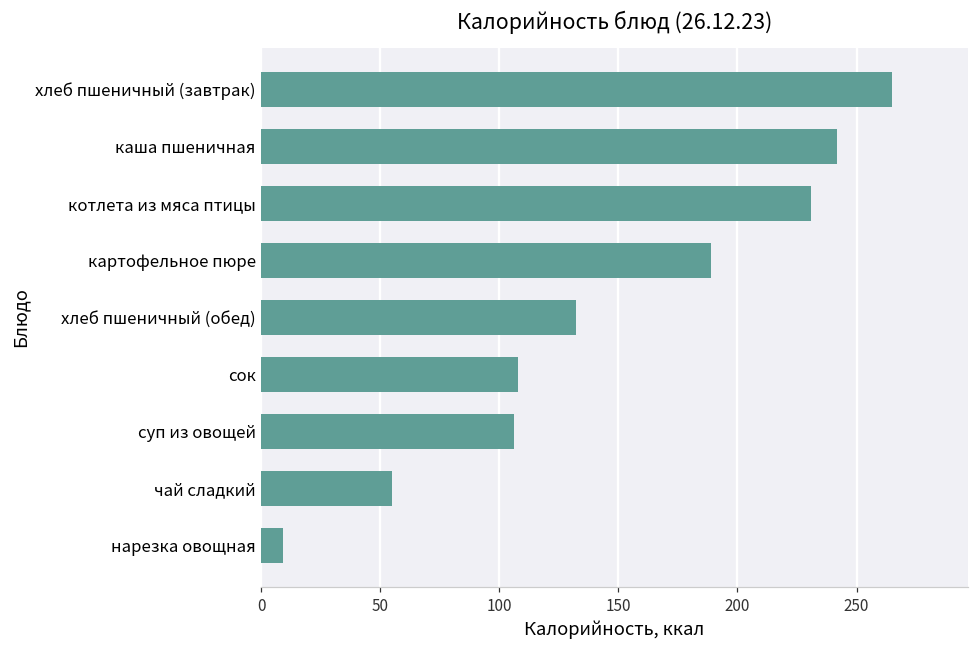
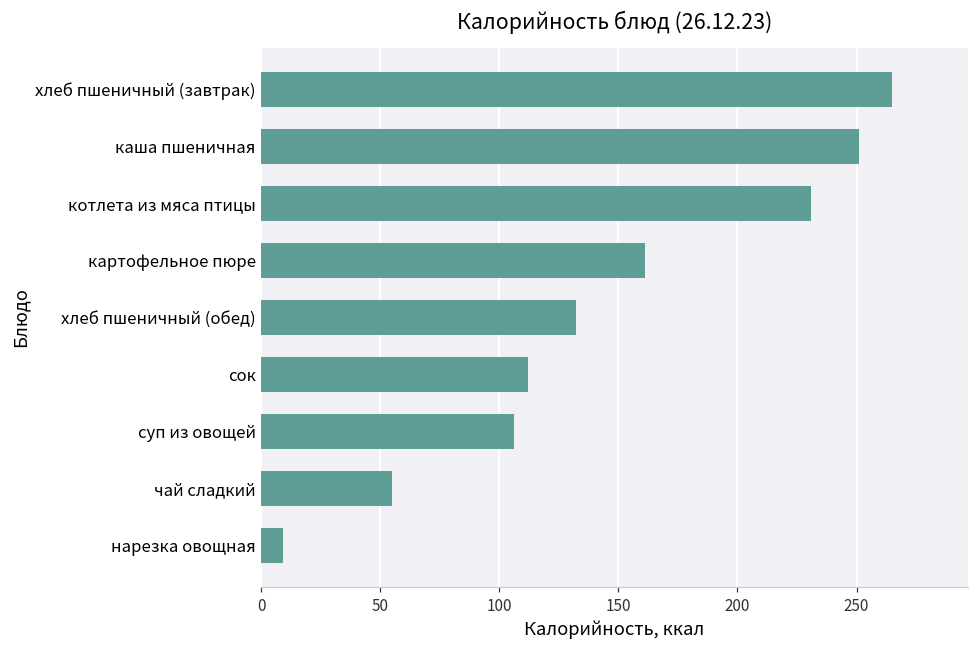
  {
    "хлеб пшеничный (завтрак)": 265,
-   "каша пшеничная": 242,
+   "каша пшеничная": 251,
    "котлета из мяса птицы": 231,
-   "картофельное пюре": 189,
+   "картофельное пюре": 161,
    "хлеб пшеничный (обед)": 132,
-   "сок": 108,
+   "сок": 112,
    "суп из овощей": 106,
    "чай сладкий": 55,
    "нарезка овощная": 9
  }
